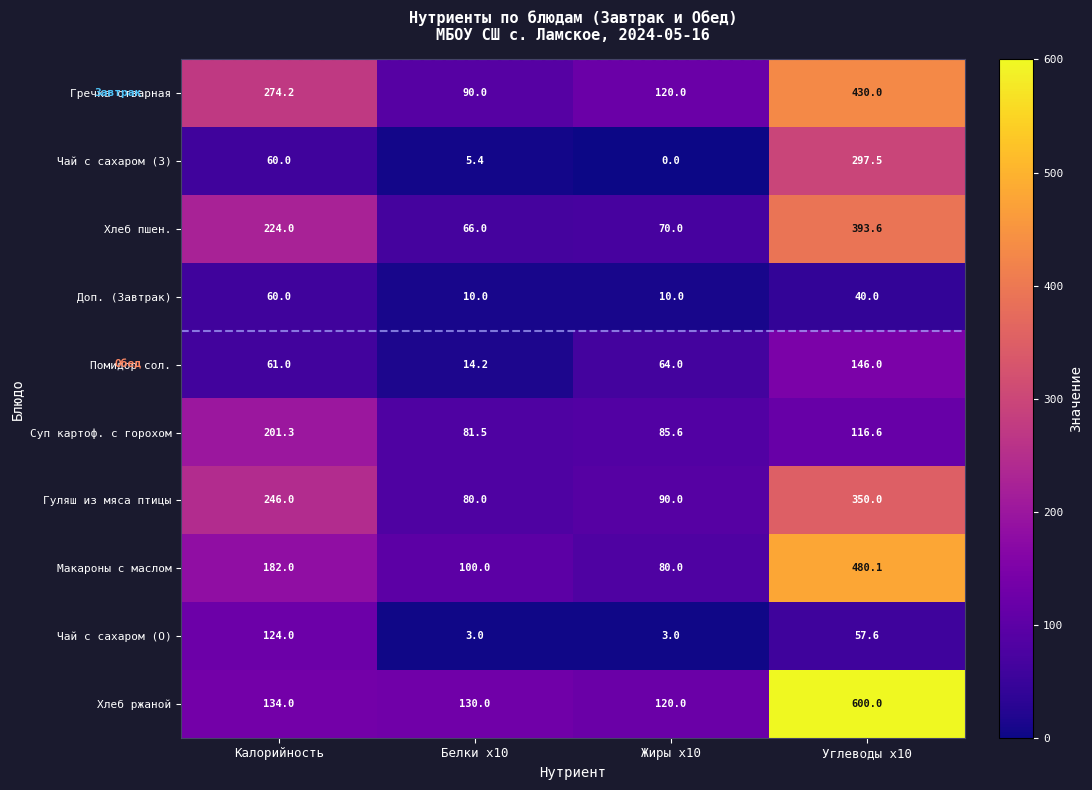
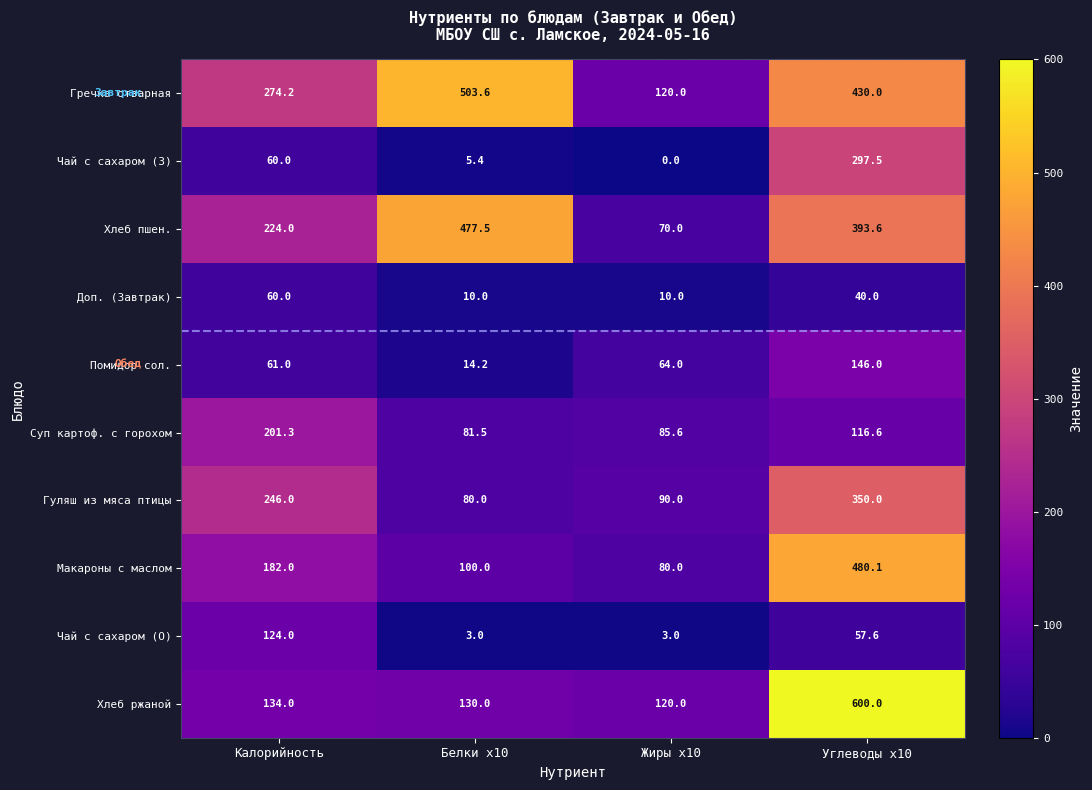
  {
    "Гречка отварная": {
      "Калорийность": 274.2,
-     "Белки x10": 90.0,
+     "Белки x10": 503.6,
      "Жиры x10": 120.0,
      "Углеводы x10": 430.0
    },
    "Чай с сахаром (З)": {
      "Калорийность": 60.0,
      "Белки x10": 5.4,
      "Жиры x10": 0.0,
      "Углеводы x10": 297.5
    },
    "Хлеб пшен.": {
      "Калорийность": 224.0,
-     "Белки x10": 66.0,
+     "Белки x10": 477.5,
      "Жиры x10": 70.0,
      "Углеводы x10": 393.6
    },
    "Доп. (Завтрак)": {
      "Калорийность": 60.0,
      "Белки x10": 10.0,
      "Жиры x10": 10.0,
      "Углеводы x10": 40.0
    },
    "Помидор сол.": {
      "Калорийность": 61.0,
      "Белки x10": 14.2,
      "Жиры x10": 64.0,
      "Углеводы x10": 146.0
    },
    "Суп картоф. с горохом": {
      "Калорийность": 201.3,
      "Белки x10": 81.5,
      "Жиры x10": 85.6,
      "Углеводы x10": 116.6
    },
    "Гуляш из мяса птицы": {
      "Калорийность": 246.0,
      "Белки x10": 80.0,
      "Жиры x10": 90.0,
      "Углеводы x10": 350.0
    },
    "Макароны с маслом": {
      "Калорийность": 182.0,
      "Белки x10": 100.0,
      "Жиры x10": 80.0,
      "Углеводы x10": 480.1
    },
    "Чай с сахаром (О)": {
      "Калорийность": 124.0,
      "Белки x10": 3.0,
      "Жиры x10": 3.0,
      "Углеводы x10": 57.6
    },
    "Хлеб ржаной": {
      "Калорийность": 134.0,
      "Белки x10": 130.0,
      "Жиры x10": 120.0,
      "Углеводы x10": 600.0
    }
  }
